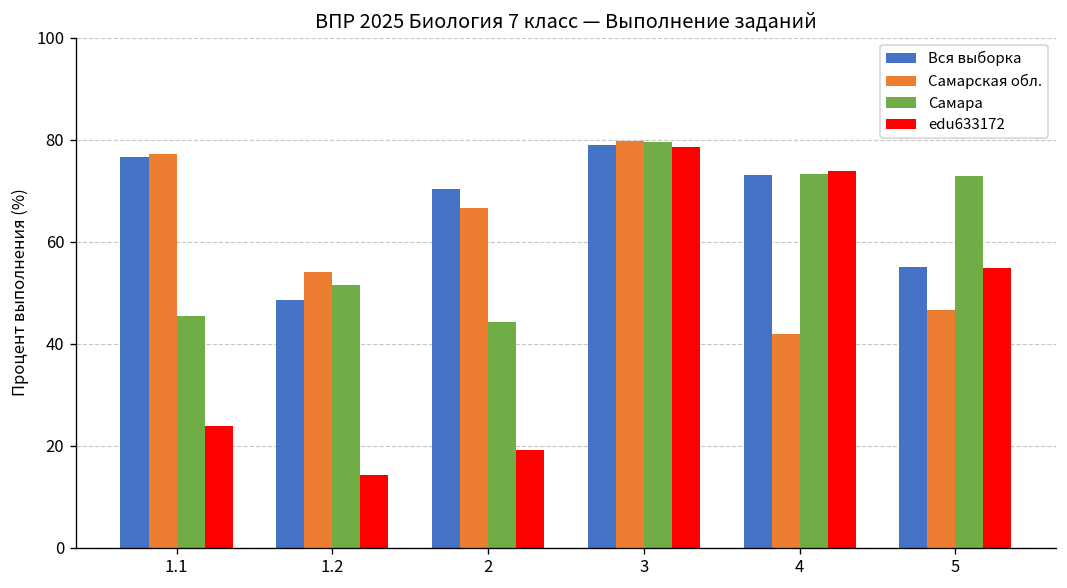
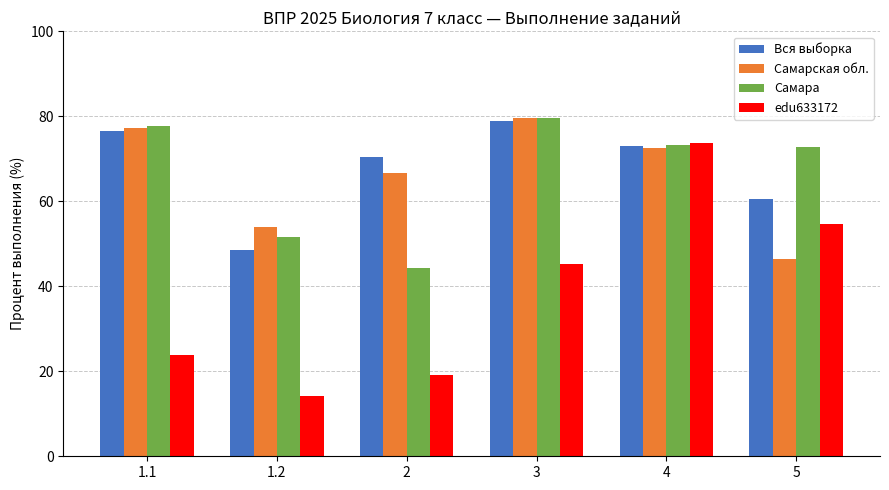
  {
    "Вся выборка": {
      "1.1": 77,
      "1.2": 49,
      "2": 70,
      "3": 79,
      "4": 73,
-     "5": 55
+     "5": 61
    },
    "Самарская обл.": {
      "1.1": 77,
      "1.2": 54,
      "2": 67,
      "3": 80,
-     "4": 42,
+     "4": 73,
      "5": 47
    },
    "Самара": {
-     "1.1": 45,
+     "1.1": 78,
      "1.2": 52,
      "2": 44,
      "3": 80,
      "4": 73,
      "5": 73
    },
    "edu633172": {
      "1.1": 24,
      "1.2": 14,
      "2": 19,
-     "3": 79,
+     "3": 45,
      "4": 74,
      "5": 55
    }
  }
